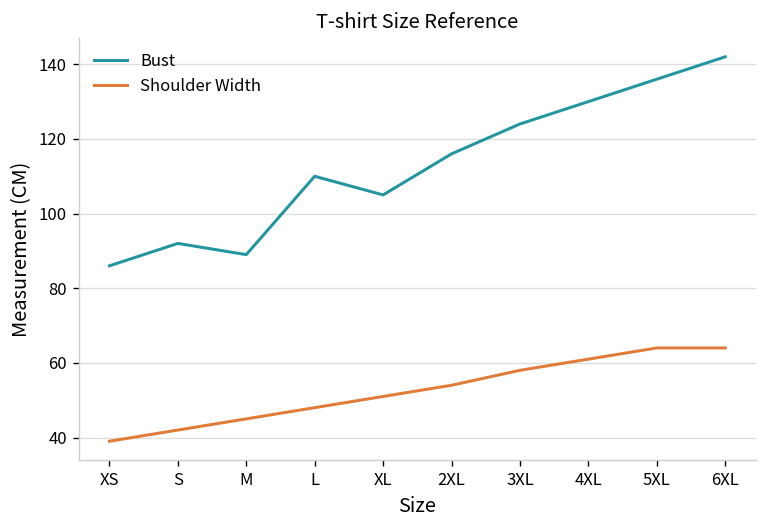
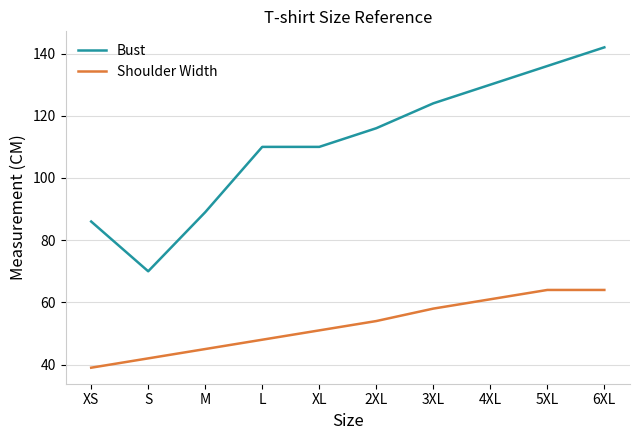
  {
    "Bust": {
      "XS": 86,
-     "S": 92,
+     "S": 70,
      "M": 89,
      "L": 110,
-     "XL": 105,
+     "XL": 110,
      "2XL": 116,
      "3XL": 124,
      "4XL": 130,
      "5XL": 136,
      "6XL": 142
    },
    "Shoulder Width": {
      "XS": 39,
      "S": 42,
      "M": 45,
      "L": 48,
      "XL": 51,
      "2XL": 54,
      "3XL": 58,
      "4XL": 61,
      "5XL": 64,
      "6XL": 64
    }
  }
